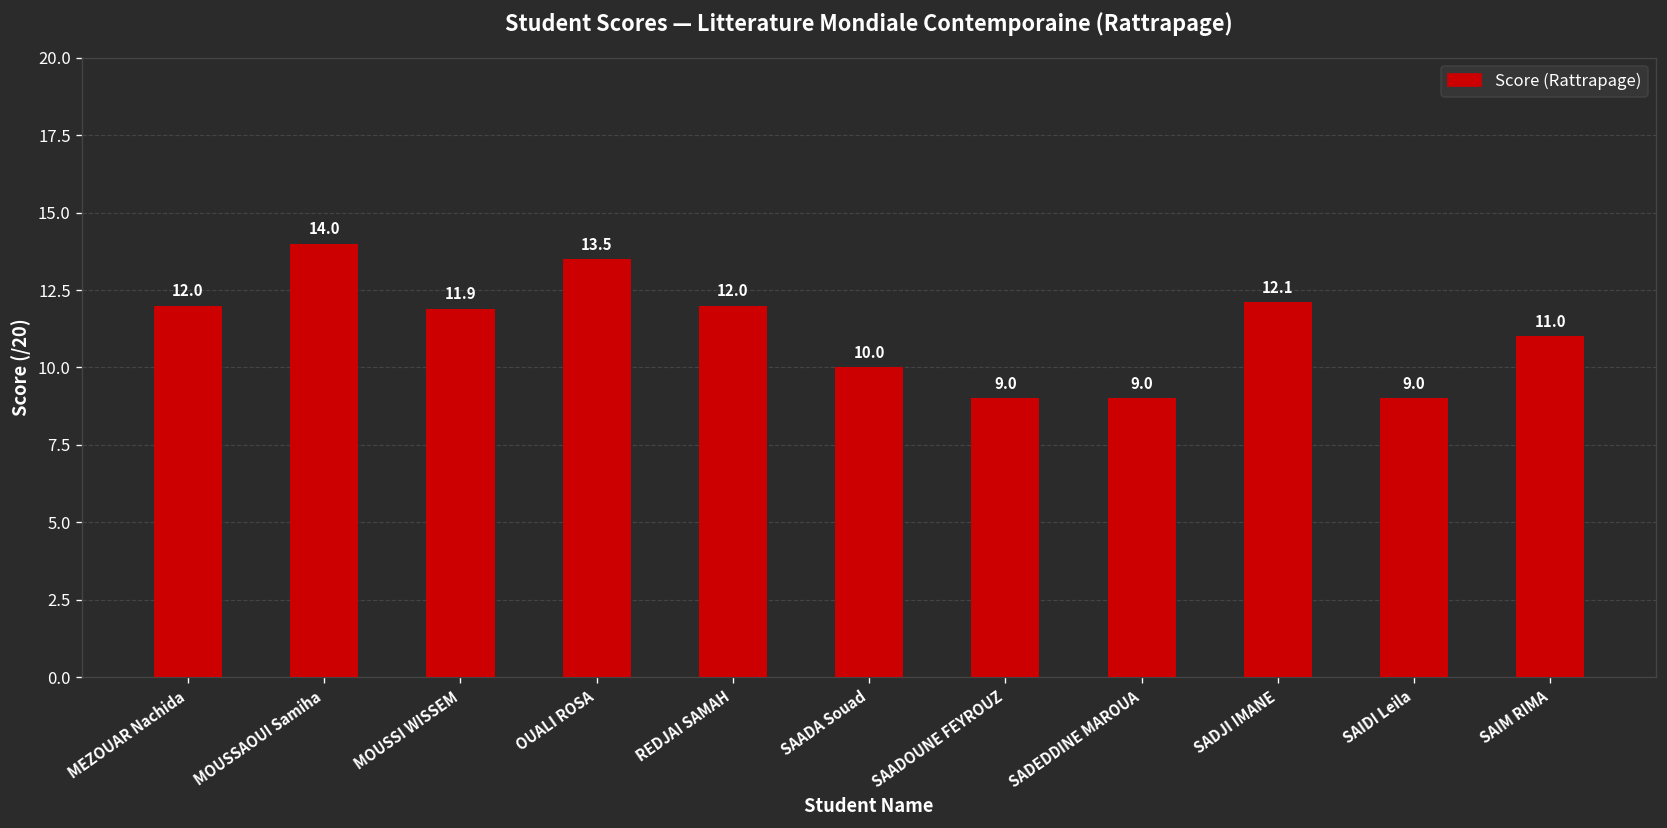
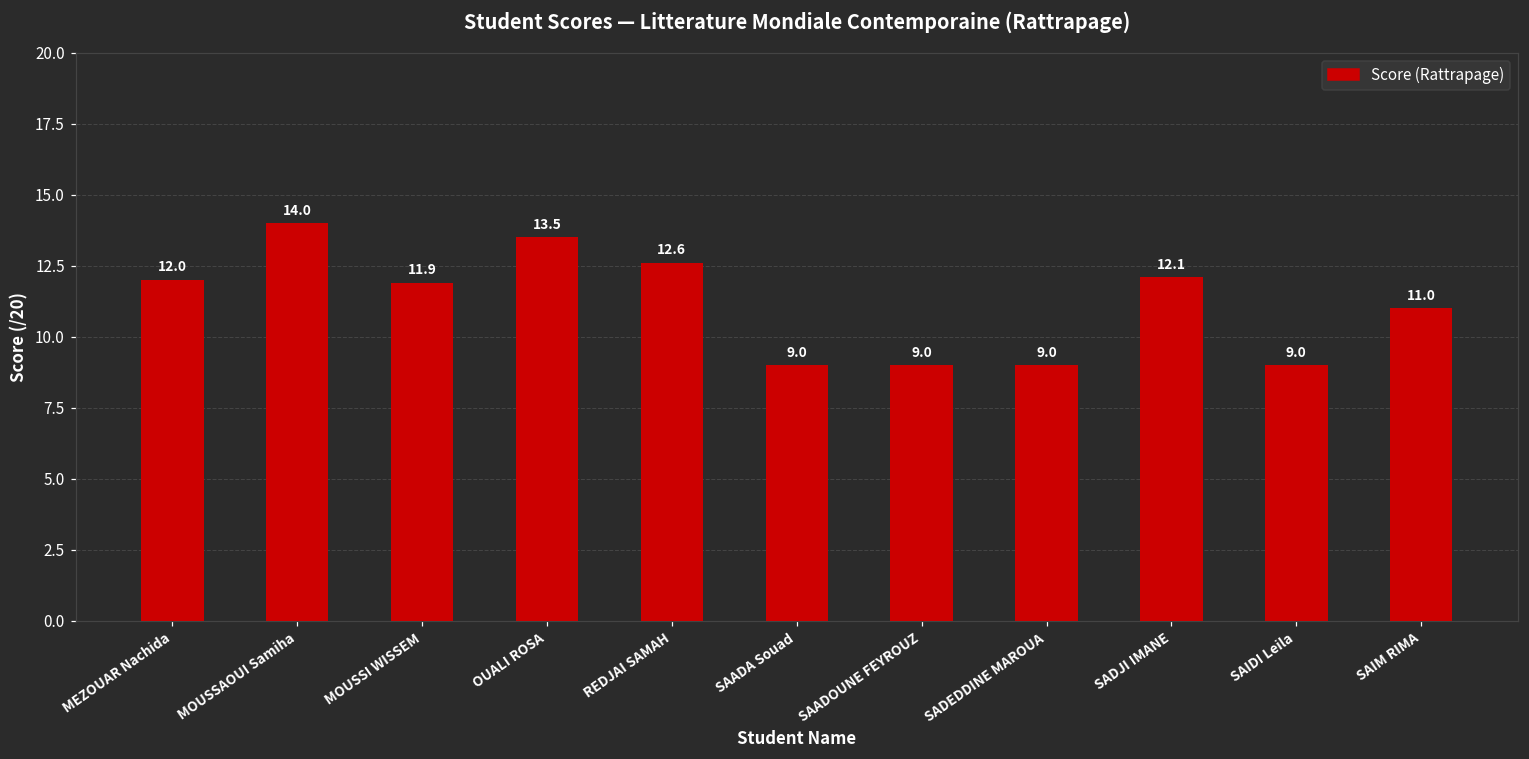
  {
    "MEZOUAR Nachida": 12.0,
    "MOUSSAOUI Samiha": 14.0,
    "MOUSSI WISSEM": 11.9,
    "OUALI ROSA": 13.5,
-   "REDJAI SAMAH": 12.0,
-   "SAADA Souad": 10.0,
+   "REDJAI SAMAH": 12.6,
+   "SAADA Souad": 9.0,
    "SAADOUNE FEYROUZ": 9.0,
    "SADEDDINE MAROUA": 9.0,
    "SADJI IMANE": 12.1,
    "SAIDI Leila": 9.0,
    "SAIM RIMA": 11.0
  }
